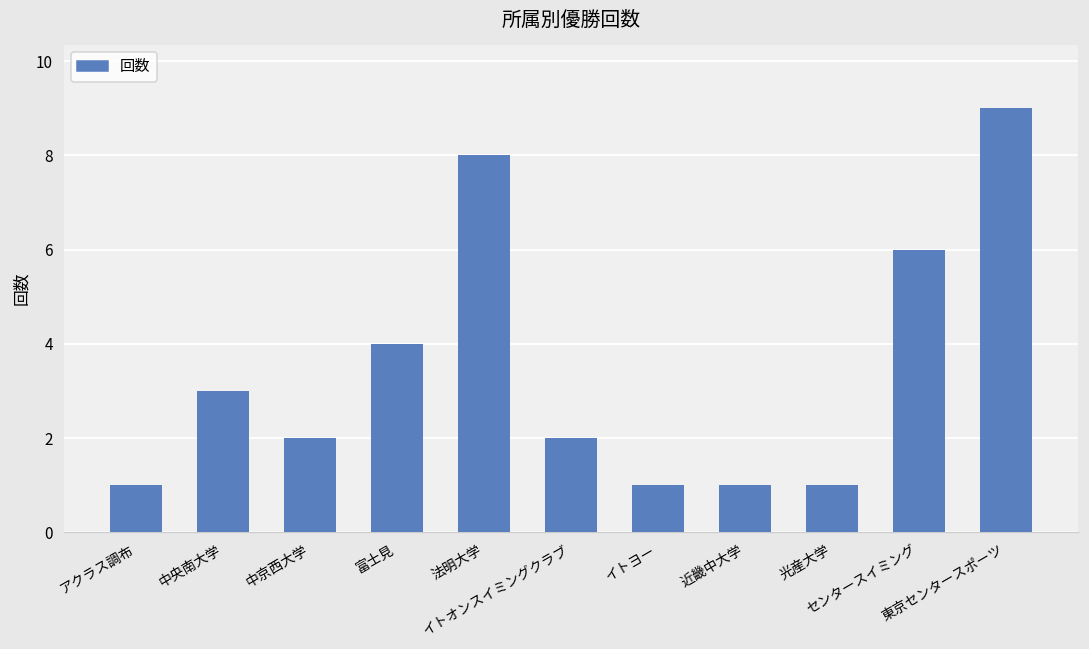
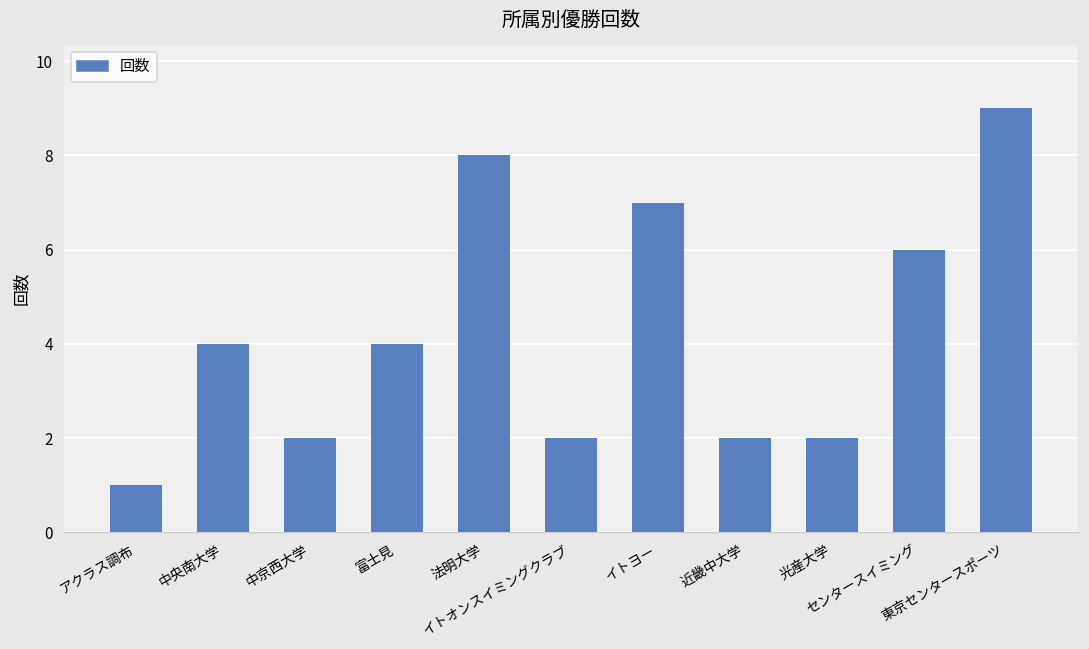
  {
    "アクラス調布": 1,
-   "中央南大学": 3,
+   "中央南大学": 4,
    "中京西大学": 2,
    "富士見": 4,
    "法明大学": 8,
    "イトオンスイミングクラブ": 2,
-   "イトヨー": 1,
-   "近畿中大学": 1,
-   "光産大学": 1,
+   "イトヨー": 7,
+   "近畿中大学": 2,
+   "光産大学": 2,
    "センタースイミング": 6,
    "東京センタースポーツ": 9
  }
